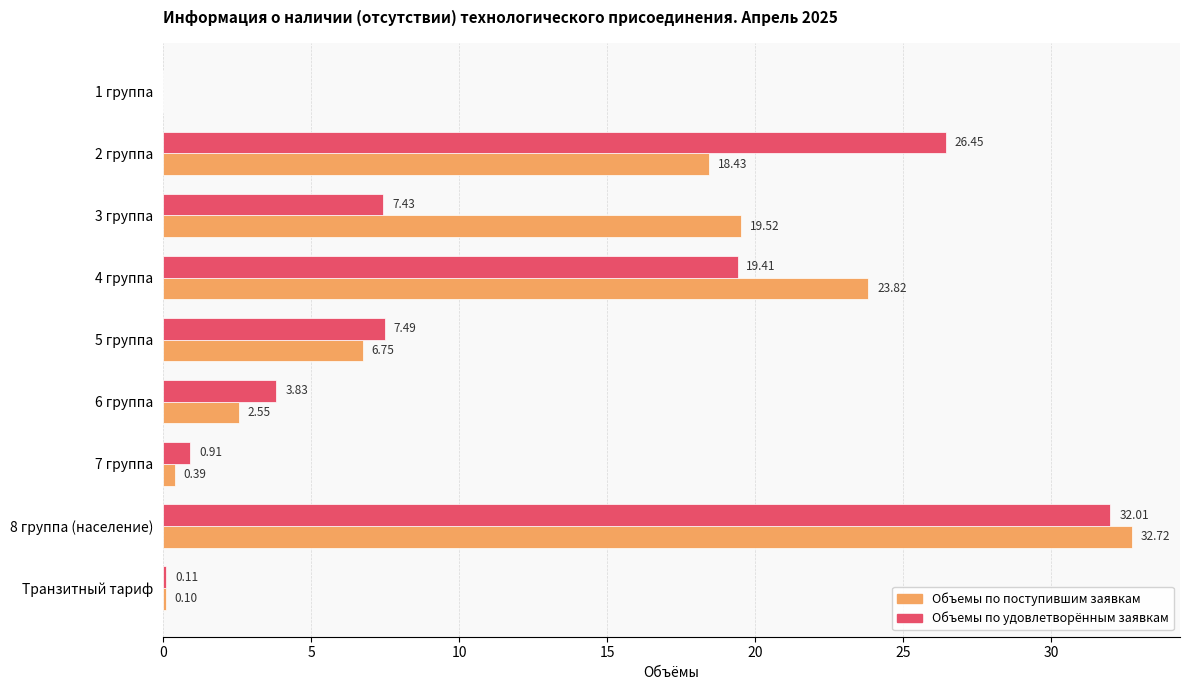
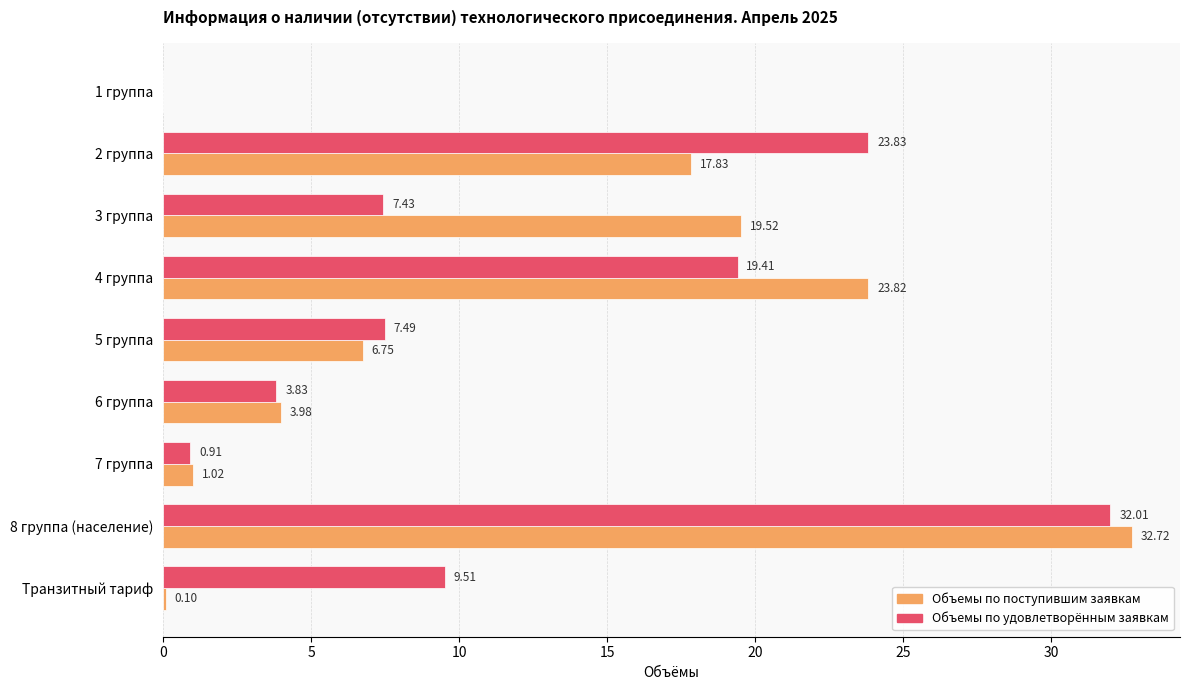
  {
    "Объемы по поступившим заявкам": {
-     "2 группа": 18.43,
+     "2 группа": 17.83,
      "3 группа": 19.52,
      "4 группа": 23.82,
      "5 группа": 6.75,
-     "6 группа": 2.55,
-     "7 группа": 0.39,
+     "6 группа": 3.98,
+     "7 группа": 1.02,
      "8 группа (население)": 32.72,
      "Транзитный тариф": 0.10
    },
    "Объемы по удовлетворённым заявкам": {
-     "2 группа": 26.45,
+     "2 группа": 23.83,
      "3 группа": 7.43,
      "4 группа": 19.41,
      "5 группа": 7.49,
      "6 группа": 3.83,
      "7 группа": 0.91,
      "8 группа (население)": 32.01,
-     "Транзитный тариф": 0.11
+     "Транзитный тариф": 9.51
    }
  }
